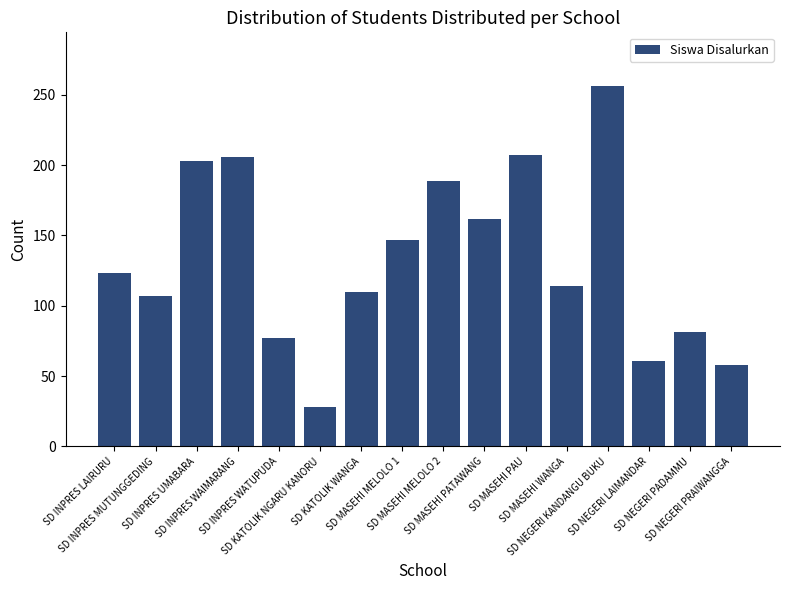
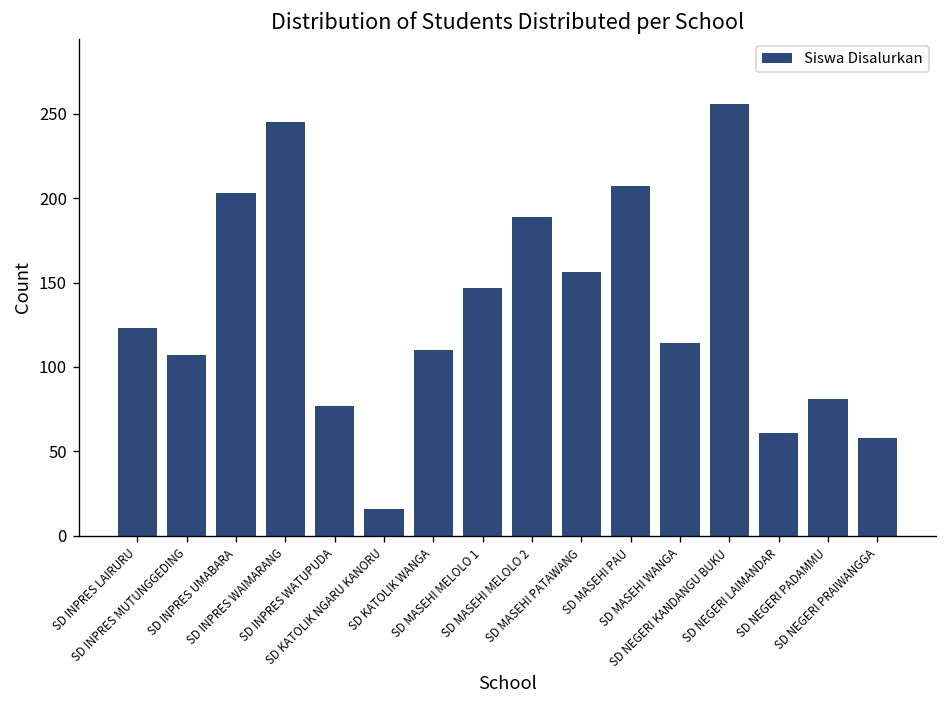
  {
    "SD INPRES LAIRURU": 123,
    "SD INPRES MUTUNGGEDING": 107,
    "SD INPRES UMABARA": 203,
-   "SD INPRES WAIMARANG": 206,
+   "SD INPRES WAIMARANG": 245,
    "SD INPRES WATUPUDA": 77,
-   "SD KATOLIK NGARU KANORU": 28,
+   "SD KATOLIK NGARU KANORU": 16,
    "SD KATOLIK WANGA": 110,
    "SD MASEHI MELOLO 1": 147,
    "SD MASEHI MELOLO 2": 189,
-   "SD MASEHI PATAWANG": 162,
+   "SD MASEHI PATAWANG": 156,
    "SD MASEHI PAU": 207,
    "SD MASEHI WANGA": 114,
    "SD NEGERI KANDANGU BUKU": 256,
    "SD NEGERI LAIMANDAR": 61,
    "SD NEGERI PADAMMU": 81,
    "SD NEGERI PRAIWANGGA": 58
  }
